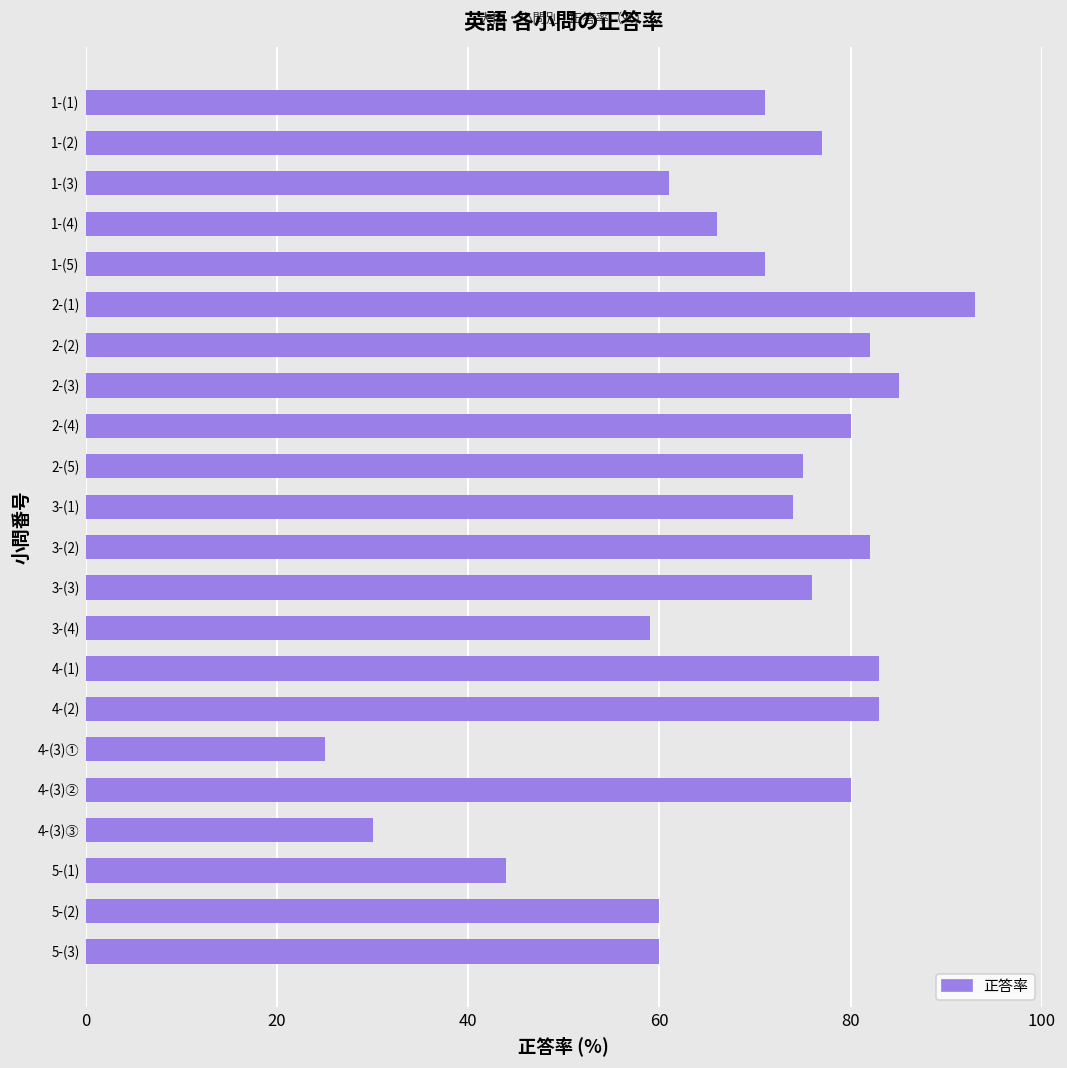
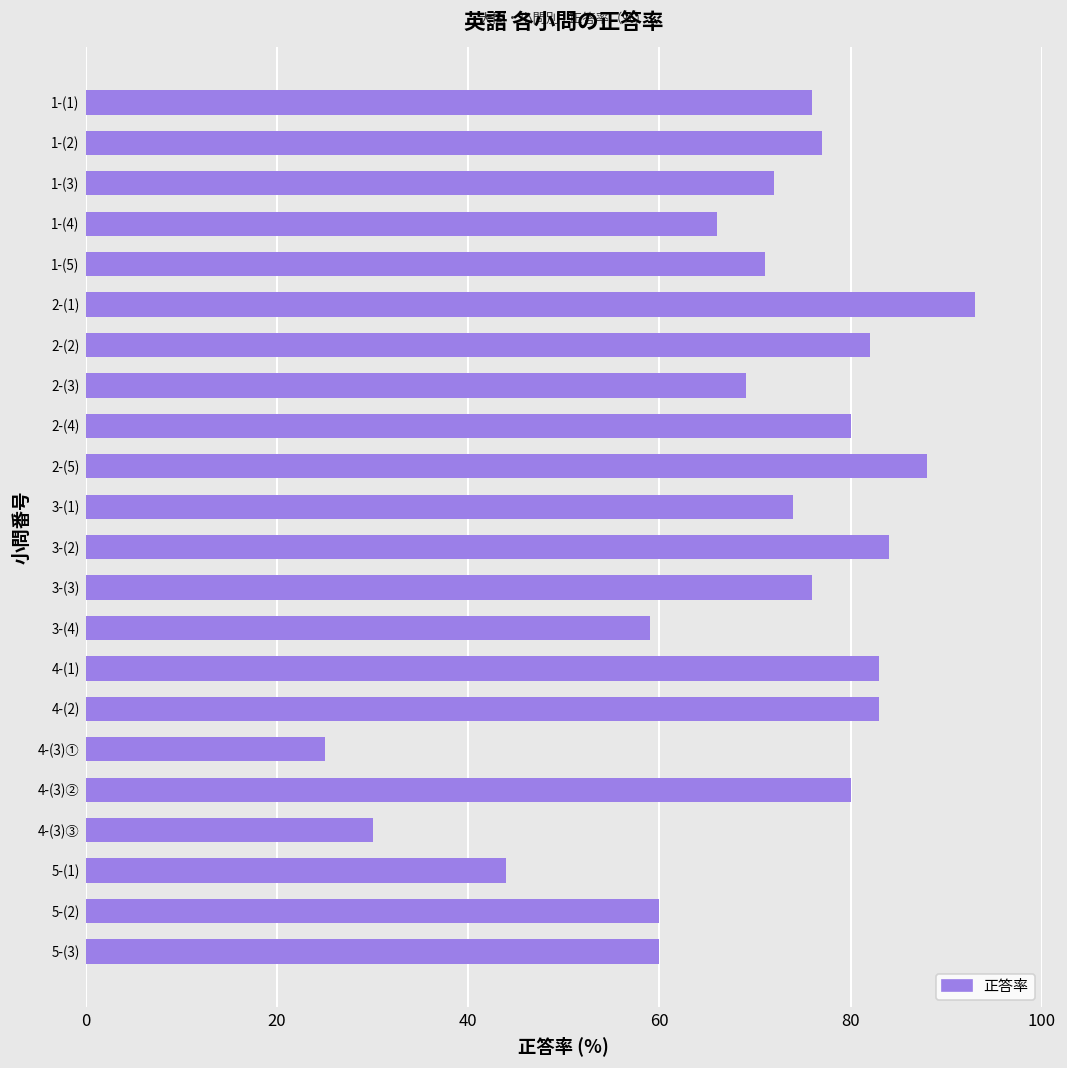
  {
-   "1-(1)": 71,
+   "1-(1)": 76,
    "1-(2)": 77,
-   "1-(3)": 61,
+   "1-(3)": 72,
    "1-(4)": 66,
    "1-(5)": 71,
    "2-(1)": 93,
    "2-(2)": 82,
-   "2-(3)": 85,
+   "2-(3)": 69,
    "2-(4)": 80,
-   "2-(5)": 75,
+   "2-(5)": 88,
    "3-(1)": 74,
-   "3-(2)": 82,
+   "3-(2)": 84,
    "3-(3)": 76,
    "3-(4)": 59,
    "4-(1)": 83,
    "4-(2)": 83,
    "4-(3)①": 25,
    "4-(3)②": 80,
    "4-(3)③": 30,
    "5-(1)": 44,
    "5-(2)": 60,
    "5-(3)": 60
  }
